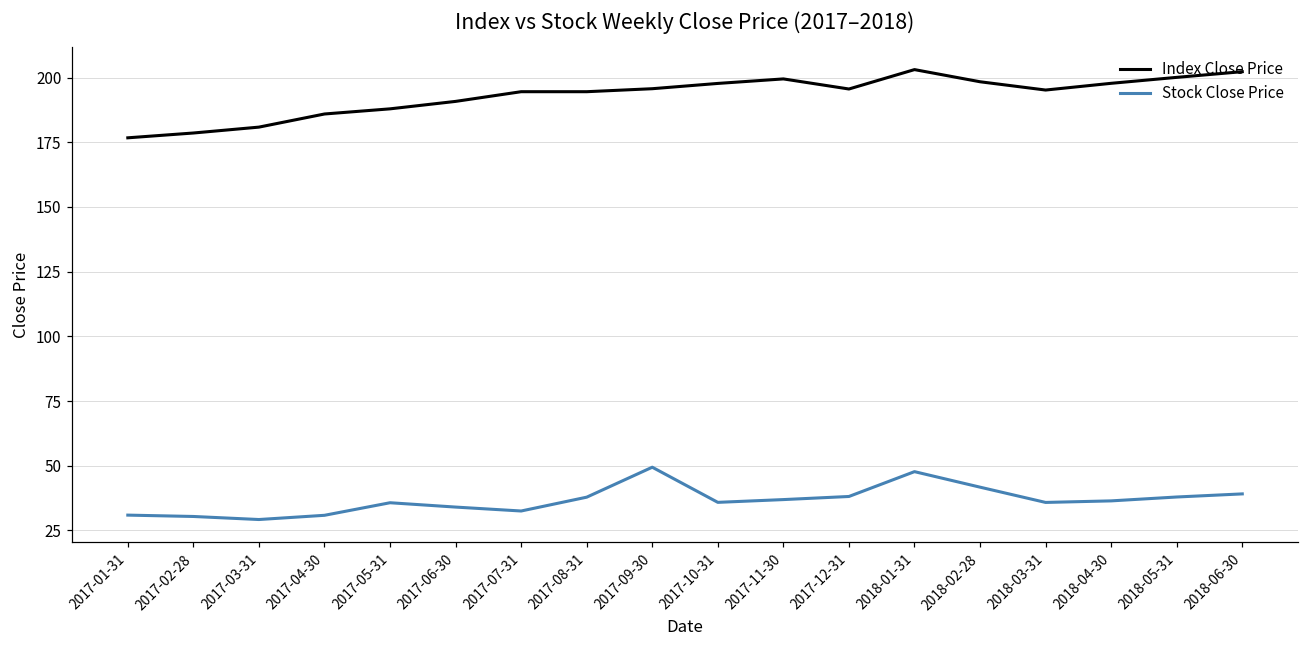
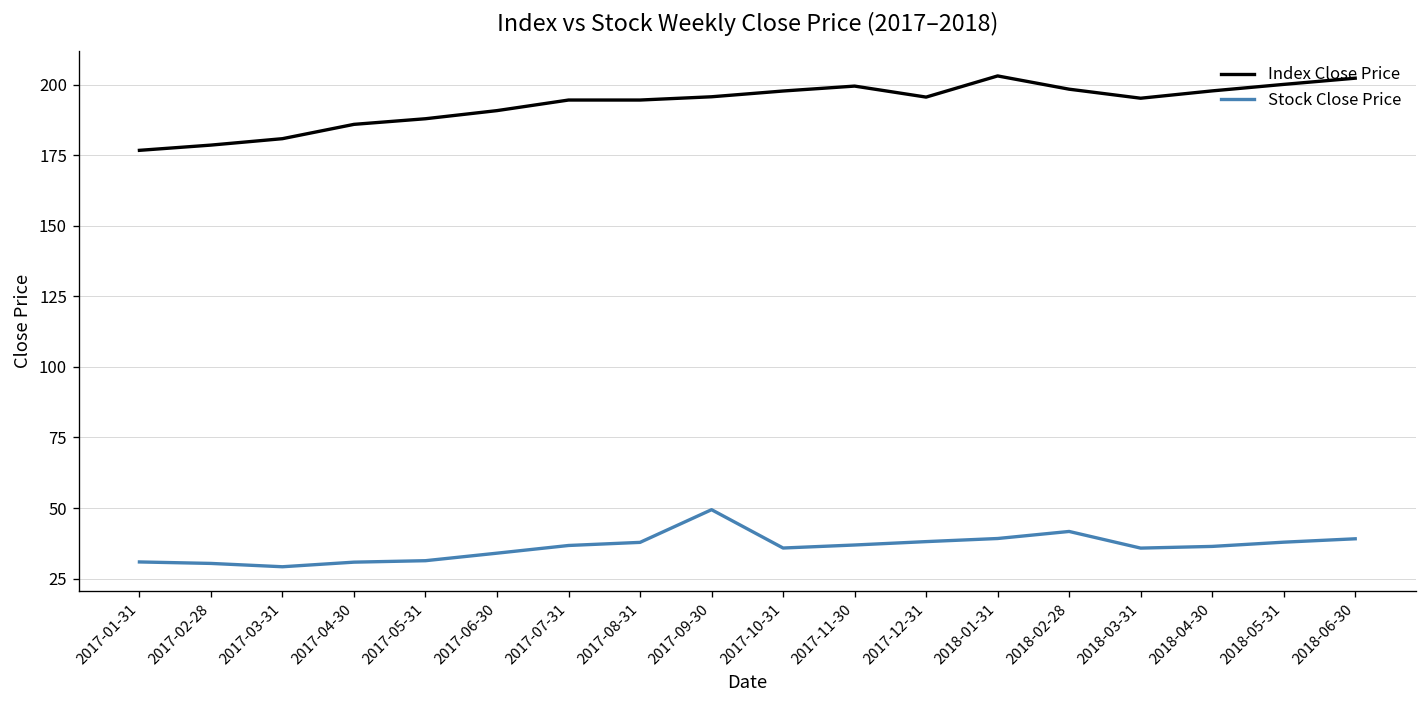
  {
    "Index Close Price": {
      "2017-01-31": 177,
      "2017-02-28": 179,
      "2017-03-31": 181,
      "2017-04-30": 186,
      "2017-05-31": 188,
      "2017-06-30": 191,
      "2017-07-31": 195,
      "2017-08-31": 195,
      "2017-09-30": 196,
      "2017-10-31": 198,
      "2017-11-30": 200,
      "2017-12-31": 196,
      "2018-01-31": 203,
      "2018-02-28": 198,
      "2018-03-31": 195,
      "2018-04-30": 198,
      "2018-05-31": 200,
      "2018-06-30": 202
    },
    "Stock Close Price": {
      "2017-01-31": 31,
      "2017-02-28": 30,
      "2017-03-31": 29,
      "2017-04-30": 31,
-     "2017-05-31": 36,
+     "2017-05-31": 31,
      "2017-06-30": 34,
-     "2017-07-31": 32,
+     "2017-07-31": 37,
      "2017-08-31": 38,
      "2017-09-30": 49,
      "2017-10-31": 36,
      "2017-11-30": 37,
      "2017-12-31": 38,
-     "2018-01-31": 48,
+     "2018-01-31": 39,
      "2018-02-28": 42,
      "2018-03-31": 36,
      "2018-04-30": 36,
      "2018-05-31": 38,
      "2018-06-30": 39
    }
  }
